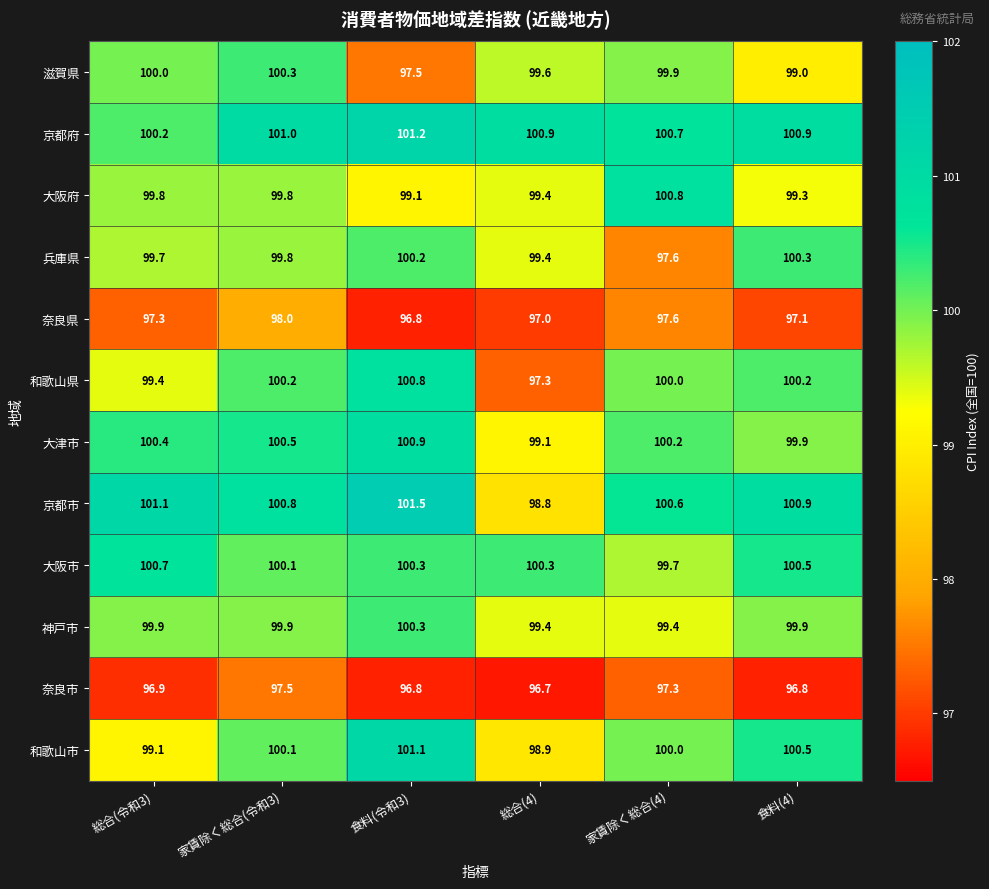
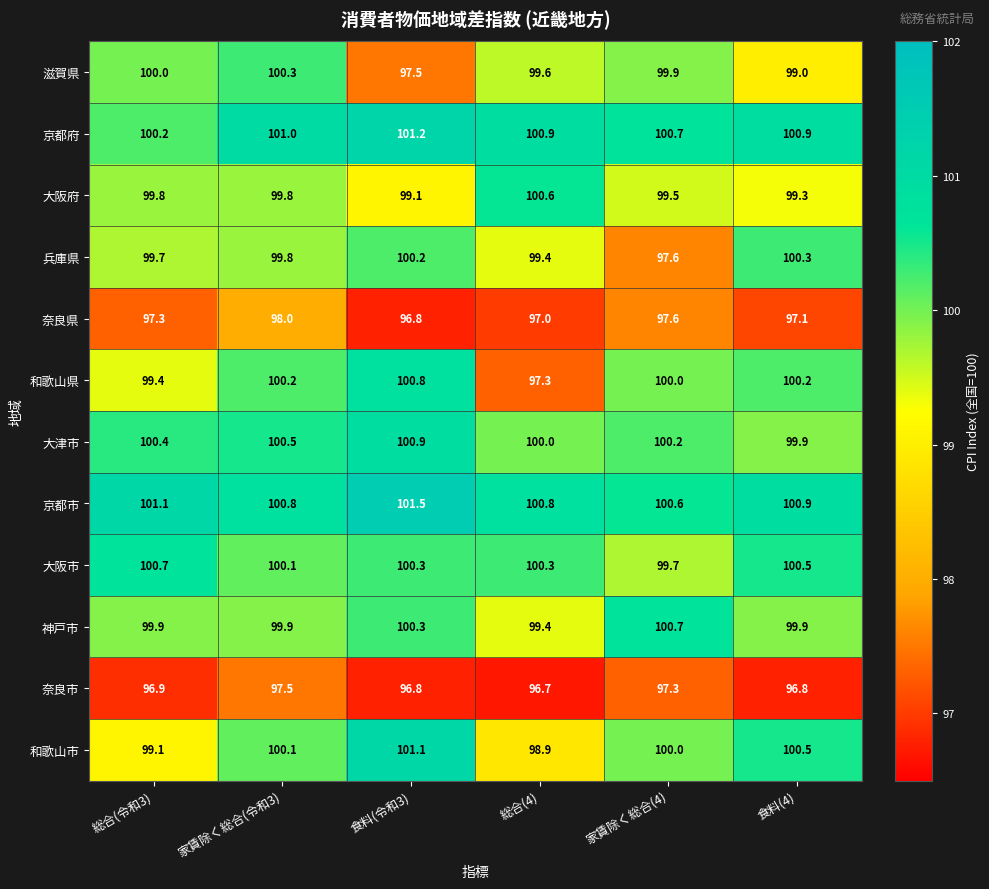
  {
    "滋賀県": {
      "総合(令和3)": 100.0,
      "家賃除く総合(令和3)": 100.3,
      "食料(令和3)": 97.5,
      "総合(4)": 99.6,
      "家賃除く総合(4)": 99.9,
      "食料(4)": 99.0
    },
    "京都府": {
      "総合(令和3)": 100.2,
      "家賃除く総合(令和3)": 101.0,
      "食料(令和3)": 101.2,
      "総合(4)": 100.9,
      "家賃除く総合(4)": 100.7,
      "食料(4)": 100.9
    },
    "大阪府": {
      "総合(令和3)": 99.8,
      "家賃除く総合(令和3)": 99.8,
      "食料(令和3)": 99.1,
-     "総合(4)": 99.4,
-     "家賃除く総合(4)": 100.8,
+     "総合(4)": 100.6,
+     "家賃除く総合(4)": 99.5,
      "食料(4)": 99.3
    },
    "兵庫県": {
      "総合(令和3)": 99.7,
      "家賃除く総合(令和3)": 99.8,
      "食料(令和3)": 100.2,
      "総合(4)": 99.4,
      "家賃除く総合(4)": 97.6,
      "食料(4)": 100.3
    },
    "奈良県": {
      "総合(令和3)": 97.3,
      "家賃除く総合(令和3)": 98.0,
      "食料(令和3)": 96.8,
      "総合(4)": 97.0,
      "家賃除く総合(4)": 97.6,
      "食料(4)": 97.1
    },
    "和歌山県": {
      "総合(令和3)": 99.4,
      "家賃除く総合(令和3)": 100.2,
      "食料(令和3)": 100.8,
      "総合(4)": 97.3,
      "家賃除く総合(4)": 100.0,
      "食料(4)": 100.2
    },
    "大津市": {
      "総合(令和3)": 100.4,
      "家賃除く総合(令和3)": 100.5,
      "食料(令和3)": 100.9,
-     "総合(4)": 99.1,
+     "総合(4)": 100.0,
      "家賃除く総合(4)": 100.2,
      "食料(4)": 99.9
    },
    "京都市": {
      "総合(令和3)": 101.1,
      "家賃除く総合(令和3)": 100.8,
      "食料(令和3)": 101.5,
-     "総合(4)": 98.8,
+     "総合(4)": 100.8,
      "家賃除く総合(4)": 100.6,
      "食料(4)": 100.9
    },
    "大阪市": {
      "総合(令和3)": 100.7,
      "家賃除く総合(令和3)": 100.1,
      "食料(令和3)": 100.3,
      "総合(4)": 100.3,
      "家賃除く総合(4)": 99.7,
      "食料(4)": 100.5
    },
    "神戸市": {
      "総合(令和3)": 99.9,
      "家賃除く総合(令和3)": 99.9,
      "食料(令和3)": 100.3,
      "総合(4)": 99.4,
-     "家賃除く総合(4)": 99.4,
+     "家賃除く総合(4)": 100.7,
      "食料(4)": 99.9
    },
    "奈良市": {
      "総合(令和3)": 96.9,
      "家賃除く総合(令和3)": 97.5,
      "食料(令和3)": 96.8,
      "総合(4)": 96.7,
      "家賃除く総合(4)": 97.3,
      "食料(4)": 96.8
    },
    "和歌山市": {
      "総合(令和3)": 99.1,
      "家賃除く総合(令和3)": 100.1,
      "食料(令和3)": 101.1,
      "総合(4)": 98.9,
      "家賃除く総合(4)": 100.0,
      "食料(4)": 100.5
    }
  }
